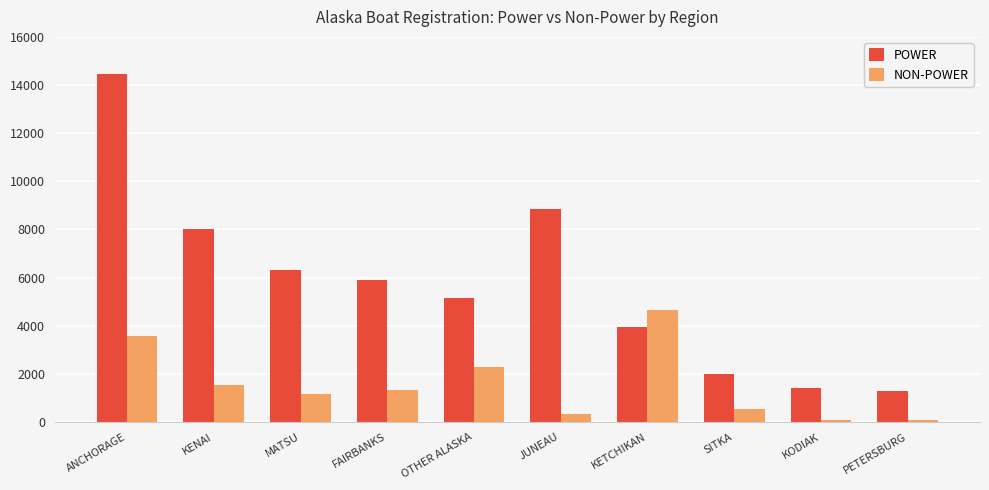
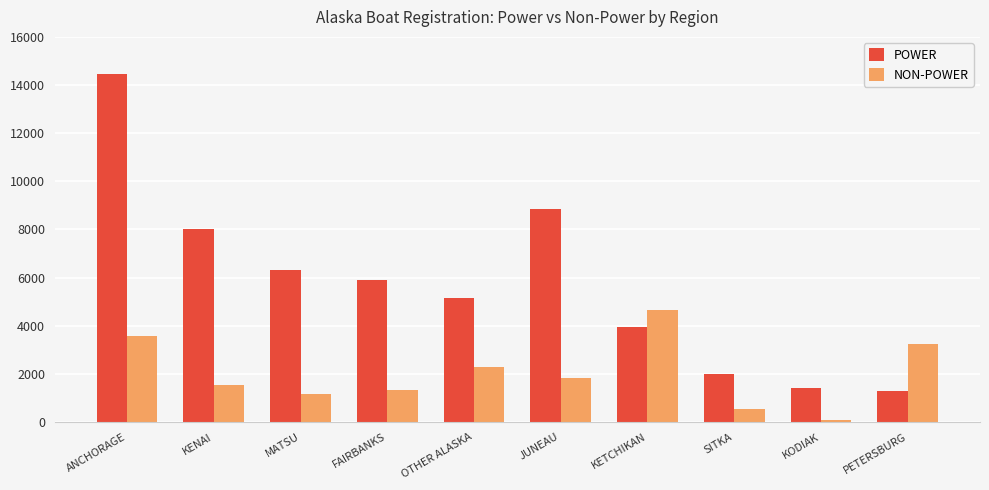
  {
    "POWER": {
      "ANCHORAGE": 14500,
      "KENAI": 8000,
      "MATSU": 6300,
      "FAIRBANKS": 5900,
      "OTHER ALASKA": 5100,
      "JUNEAU": 8800,
      "KETCHIKAN": 4000,
      "SITKA": 2000,
      "KODIAK": 1400,
      "PETERSBURG": 1300
    },
    "NON-POWER": {
      "ANCHORAGE": 3600,
      "KENAI": 1600,
      "MATSU": 1200,
      "FAIRBANKS": 1300,
      "OTHER ALASKA": 2300,
-     "JUNEAU": 300,
+     "JUNEAU": 1800,
      "KETCHIKAN": 4700,
      "SITKA": 500,
-     "PETERSBURG": 100
+     "PETERSBURG": 3200
    }
  }
